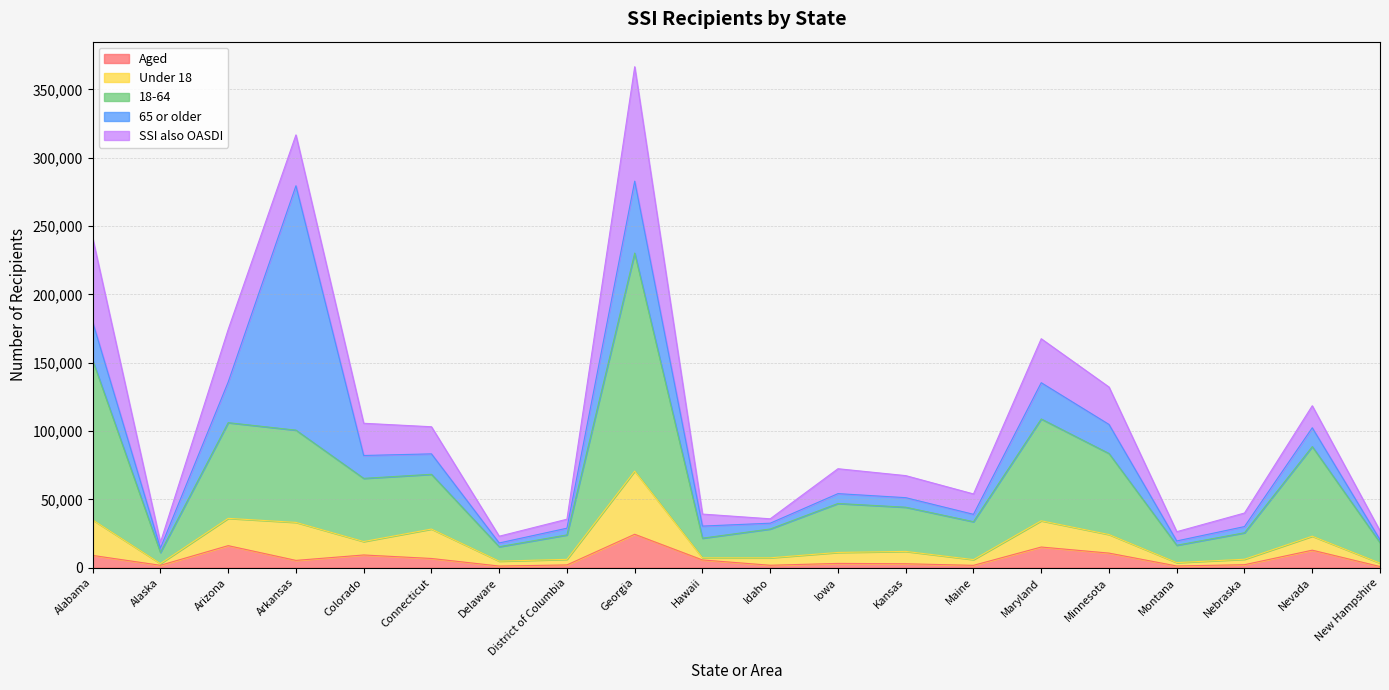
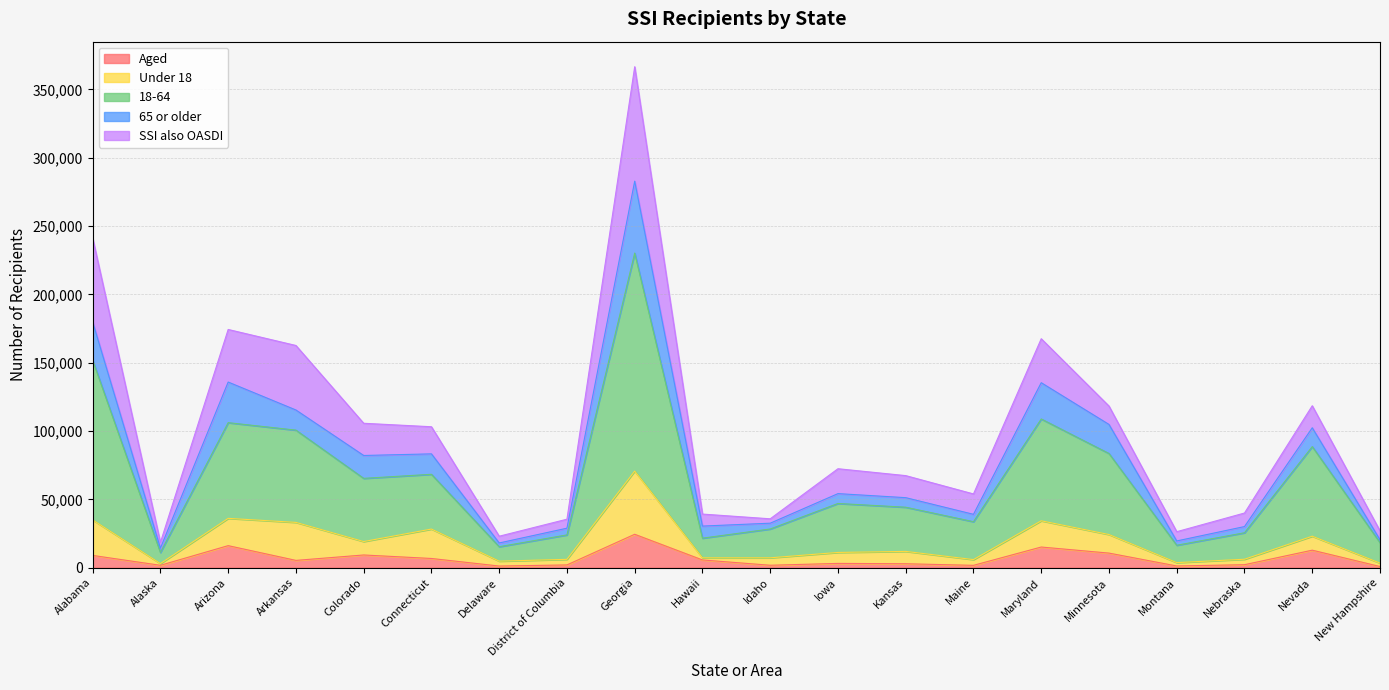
  {
    "Aged": {
      "Alabama": "9,000",
      "Arizona": "16,000",
      "Arkansas": "5,000",
      "Colorado": "9,000",
      "Connecticut": "7,000",
      "Delaware": "1,000",
      "District of Columbia": "2,000",
      "Georgia": "24,000",
      "Idaho": "2,000",
      "Iowa": "3,000",
      "Kansas": "3,000",
      "Maine": "2,000",
      "Maryland": "15,000",
      "Minnesota": "11,000",
      "Montana": "1,000",
      "Nebraska": "2,000",
      "Nevada": "13,000",
      "New Hampshire": "1,000"
    },
    "Under 18": {
      "Alabama": "26,000",
      "Arizona": "20,000",
      "Arkansas": "28,000",
      "Colorado": "10,000",
      "Connecticut": "22,000",
      "Delaware": "4,000",
      "District of Columbia": "4,000",
      "Georgia": "46,000",
      "Idaho": "5,000",
      "Iowa": "8,000",
      "Kansas": "9,000",
      "Maine": "4,000",
      "Maryland": "19,000",
      "Minnesota": "14,000",
      "Montana": "2,000",
      "Nebraska": "4,000",
      "Nevada": "10,000",
      "New Hampshire": "3,000"
    },
    "18-64": {
      "Alabama": "117,000",
      "Alaska": "8,000",
      "Arizona": "70,000",
      "Arkansas": "68,000",
      "Colorado": "46,000",
      "Connecticut": "40,000",
      "Delaware": "11,000",
      "District of Columbia": "18,000",
      "Georgia": "160,000",
      "Hawaii": "14,000",
      "Idaho": "21,000",
      "Iowa": "36,000",
      "Kansas": "32,000",
      "Maine": "28,000",
      "Maryland": "75,000",
      "Minnesota": "59,000",
      "Montana": "13,000",
      "Nebraska": "19,000",
      "Nevada": "66,000",
      "New Hampshire": "15,000"
    },
    "65 or older": {
      "Alabama": "28,000",
      "Alaska": "3,000",
      "Arizona": "30,000",
-     "Arkansas": "179,000",
+     "Arkansas": "15,000",
      "Colorado": "17,000",
      "Connecticut": "15,000",
      "Delaware": "3,000",
      "District of Columbia": "5,000",
      "Georgia": "53,000",
      "Hawaii": "9,000",
      "Idaho": "4,000",
      "Iowa": "7,000",
      "Kansas": "7,000",
      "Maine": "5,000",
      "Maryland": "27,000",
      "Minnesota": "21,000",
      "Montana": "3,000",
      "Nebraska": "5,000",
      "Nevada": "14,000",
      "New Hampshire": "2,000"
    },
    "SSI also OASDI": {
      "Alabama": "61,000",
      "Alaska": "4,000",
      "Arizona": "38,000",
-     "Arkansas": "37,000",
+     "Arkansas": "47,000",
      "Colorado": "24,000",
      "Connecticut": "20,000",
      "Delaware": "5,000",
      "District of Columbia": "7,000",
      "Georgia": "84,000",
      "Hawaii": "9,000",
      "Idaho": "3,000",
      "Iowa": "18,000",
      "Kansas": "16,000",
      "Maine": "15,000",
      "Maryland": "32,000",
-     "Minnesota": "27,000",
+     "Minnesota": "13,000",
      "Montana": "7,000",
      "Nebraska": "10,000",
      "Nevada": "16,000",
      "New Hampshire": "7,000"
    }
  }
